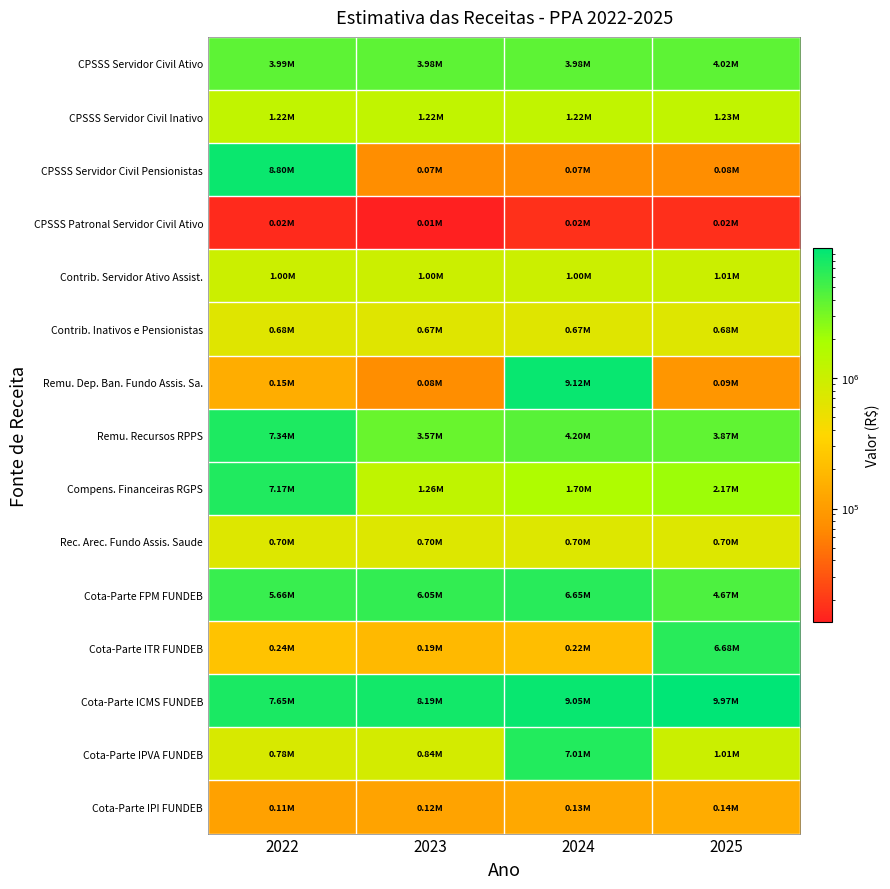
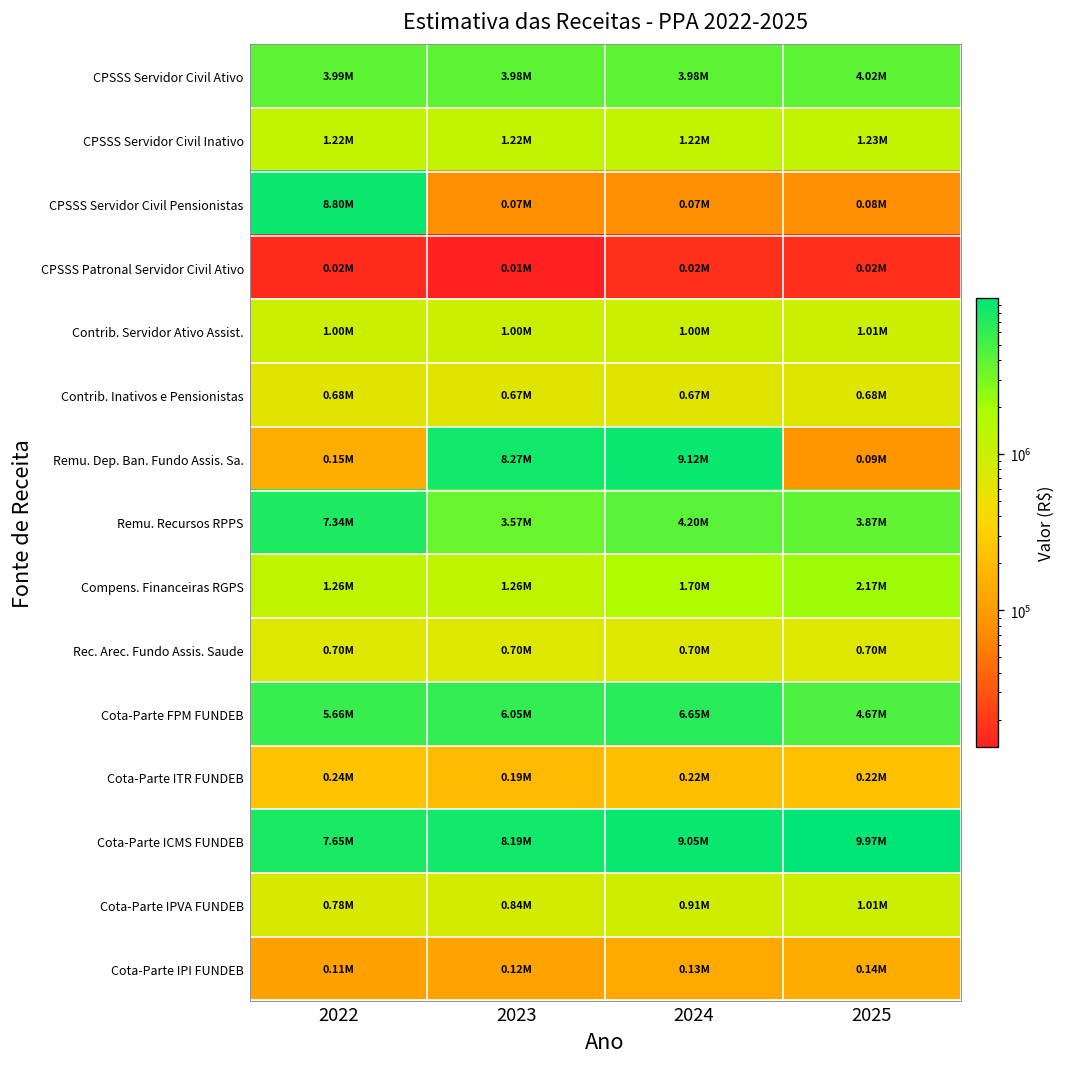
  {
    "CPSSS Servidor Civil Ativo": {
      "2022": "3.99M",
      "2023": "3.98M",
      "2024": "3.98M",
      "2025": "4.02M"
    },
    "CPSSS Servidor Civil Inativo": {
      "2022": "1.22M",
      "2023": "1.22M",
      "2024": "1.22M",
      "2025": "1.23M"
    },
    "CPSSS Servidor Civil Pensionistas": {
      "2022": "8.80M",
      "2023": "0.07M",
      "2024": "0.07M",
      "2025": "0.08M"
    },
    "CPSSS Patronal Servidor Civil Ativo": {
      "2022": "0.02M",
      "2023": "0.01M",
      "2024": "0.02M",
      "2025": "0.02M"
    },
    "Contrib. Servidor Ativo Assist.": {
      "2022": "1.00M",
      "2023": "1.00M",
      "2024": "1.00M",
      "2025": "1.01M"
    },
    "Contrib. Inativos e Pensionistas": {
      "2022": "0.68M",
      "2023": "0.67M",
      "2024": "0.67M",
      "2025": "0.68M"
    },
    "Remu. Dep. Ban. Fundo Assis. Sa.": {
      "2022": "0.15M",
-     "2023": "0.08M",
+     "2023": "8.27M",
      "2024": "9.12M",
      "2025": "0.09M"
    },
    "Remu. Recursos RPPS": {
      "2022": "7.34M",
      "2023": "3.57M",
      "2024": "4.20M",
      "2025": "3.87M"
    },
    "Compens. Financeiras RGPS": {
-     "2022": "7.17M",
+     "2022": "1.26M",
      "2023": "1.26M",
      "2024": "1.70M",
      "2025": "2.17M"
    },
    "Rec. Arec. Fundo Assis. Saude": {
      "2022": "0.70M",
      "2023": "0.70M",
      "2024": "0.70M",
      "2025": "0.70M"
    },
    "Cota-Parte FPM FUNDEB": {
      "2022": "5.66M",
      "2023": "6.05M",
      "2024": "6.65M",
      "2025": "4.67M"
    },
    "Cota-Parte ITR FUNDEB": {
      "2022": "0.24M",
      "2023": "0.19M",
      "2024": "0.22M",
-     "2025": "6.68M"
+     "2025": "0.22M"
    },
    "Cota-Parte ICMS FUNDEB": {
      "2022": "7.65M",
      "2023": "8.19M",
      "2024": "9.05M",
      "2025": "9.97M"
    },
    "Cota-Parte IPVA FUNDEB": {
      "2022": "0.78M",
      "2023": "0.84M",
-     "2024": "7.01M",
+     "2024": "0.91M",
      "2025": "1.01M"
    },
    "Cota-Parte IPI FUNDEB": {
      "2022": "0.11M",
      "2023": "0.12M",
      "2024": "0.13M",
      "2025": "0.14M"
    }
  }
